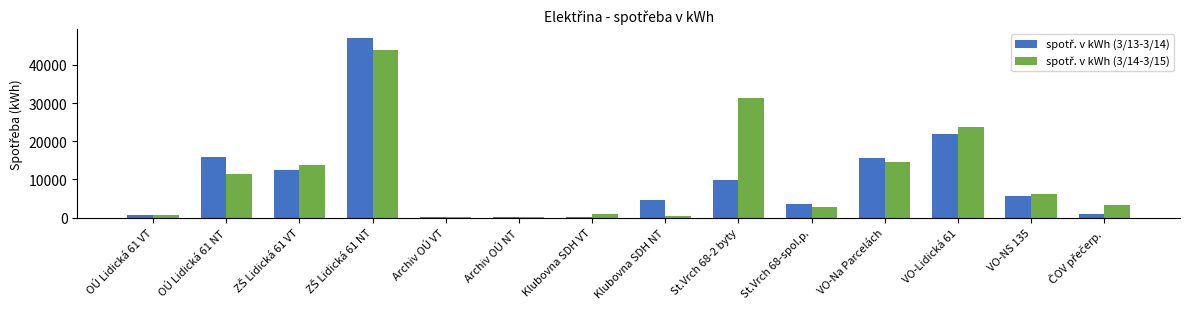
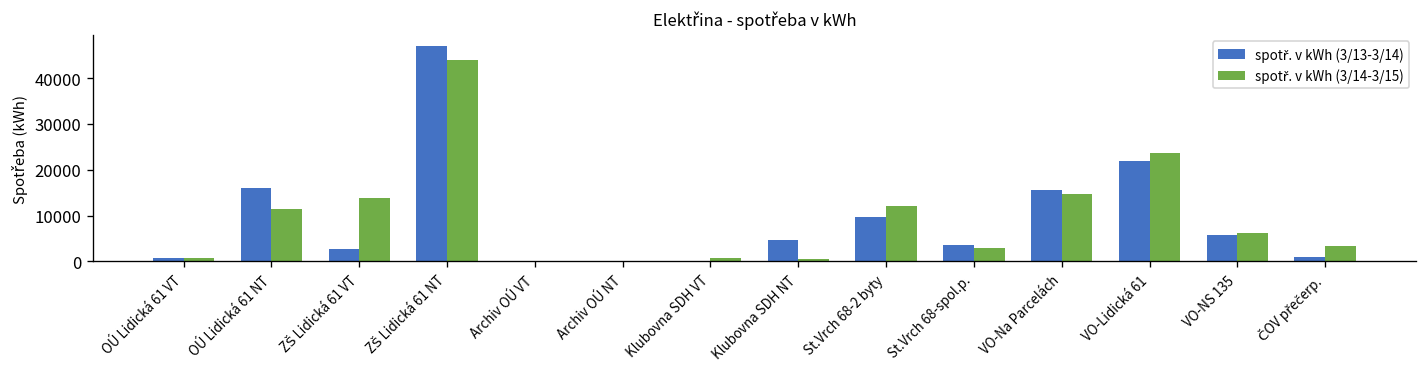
  {
    "spotř. v kWh (3/13-3/14)": {
      "OÚ Lidická 61 NT": 16000,
-     "ZŠ Lidická 61 VT": 12000,
+     "ZŠ Lidická 61 VT": 3000,
      "ZŠ Lidická 61 NT": 47000,
      "Klubovna SDH NT": 5000,
      "St.Vrch 68-2 byty": 10000,
      "St.Vrch 68-spol.p.": 3000,
      "VO-Na Parcelách": 16000,
      "VO-Lidická 61": 22000,
      "VO-NS 135": 6000,
      "ČOV přečerp.": 1000
    },
    "spotř. v kWh (3/14-3/15)": {
      "OÚ Lidická 61 NT": 12000,
      "ZŠ Lidická 61 VT": 14000,
      "ZŠ Lidická 61 NT": 44000,
      "Klubovna SDH VT": 1000,
-     "St.Vrch 68-2 byty": 31000,
+     "St.Vrch 68-2 byty": 12000,
      "St.Vrch 68-spol.p.": 3000,
      "VO-Na Parcelách": 15000,
      "VO-Lidická 61": 24000,
      "VO-NS 135": 6000,
      "ČOV přečerp.": 3000
    }
  }
